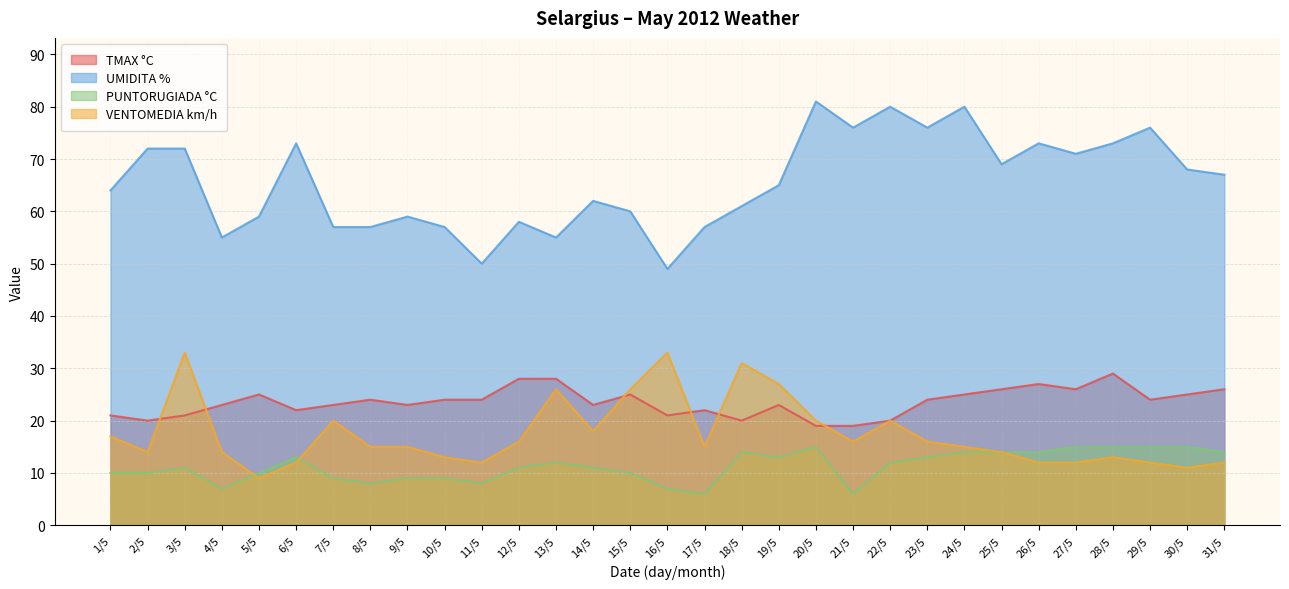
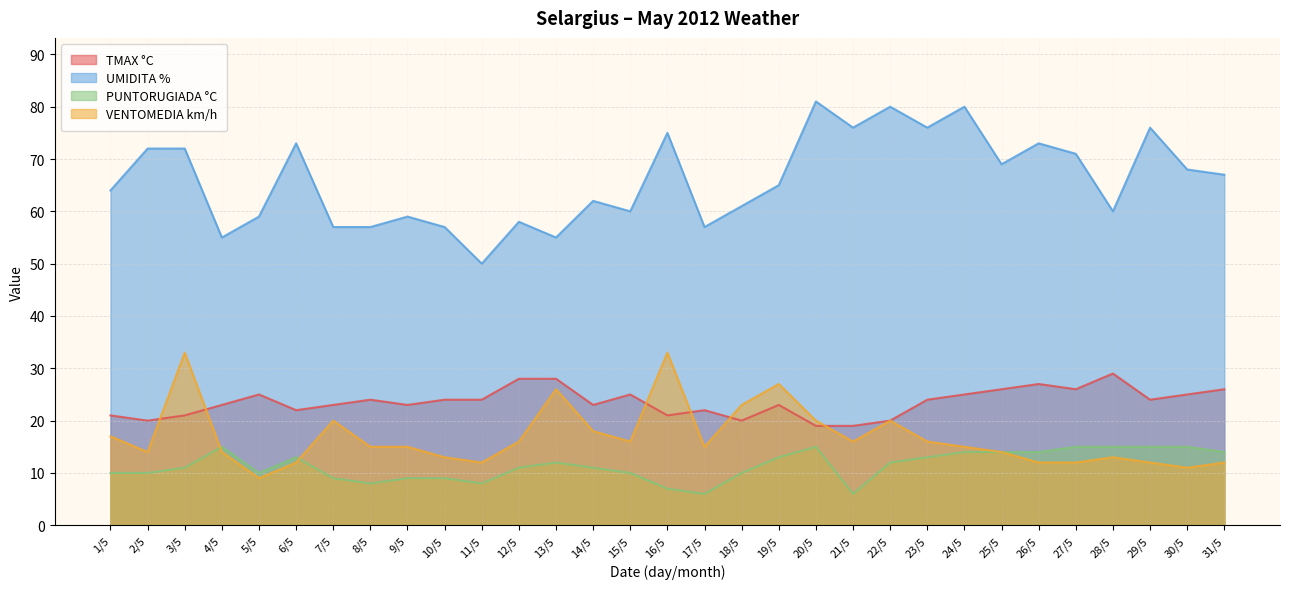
  {
    "TMAX °C": {
      "1/5": 21,
      "2/5": 20,
      "3/5": 21,
      "4/5": 23,
      "5/5": 25,
      "6/5": 22,
      "7/5": 23,
      "8/5": 24,
      "9/5": 23,
      "10/5": 24,
      "11/5": 24,
      "12/5": 28,
      "13/5": 28,
      "14/5": 23,
      "15/5": 25,
      "16/5": 21,
      "17/5": 22,
      "18/5": 20,
      "19/5": 23,
      "20/5": 19,
      "21/5": 19,
      "23/5": 24,
      "24/5": 25,
      "25/5": 26,
      "26/5": 27,
      "27/5": 26,
      "28/5": 29,
      "29/5": 24,
      "30/5": 25,
      "31/5": 26
    },
    "UMIDITA %": {
      "1/5": 64,
      "2/5": 72,
      "3/5": 72,
      "4/5": 55,
      "5/5": 59,
      "6/5": 73,
      "7/5": 57,
      "8/5": 57,
      "9/5": 59,
      "10/5": 57,
      "11/5": 50,
      "12/5": 58,
      "13/5": 55,
      "14/5": 62,
      "15/5": 60,
-     "16/5": 49,
+     "16/5": 75,
      "17/5": 57,
      "18/5": 61,
      "19/5": 65,
      "20/5": 81,
      "21/5": 76,
      "22/5": 80,
      "23/5": 76,
      "24/5": 80,
      "25/5": 69,
      "26/5": 73,
      "27/5": 71,
-     "28/5": 73,
+     "28/5": 60,
      "29/5": 76,
      "30/5": 68,
      "31/5": 67
    },
    "PUNTORUGIADA °C": {
      "1/5": 10,
      "2/5": 10,
      "3/5": 11,
-     "4/5": 7,
+     "4/5": 15,
      "5/5": 10,
      "6/5": 13,
      "7/5": 9,
      "8/5": 8,
      "9/5": 9,
      "10/5": 9,
      "11/5": 8,
      "12/5": 11,
      "13/5": 12,
      "14/5": 11,
      "15/5": 10,
      "16/5": 7,
      "17/5": 6,
-     "18/5": 14,
+     "18/5": 10,
      "19/5": 13,
      "20/5": 15,
      "21/5": 6,
      "22/5": 12,
      "23/5": 13,
      "24/5": 14,
      "26/5": 14,
      "27/5": 15,
      "28/5": 15,
      "29/5": 15,
      "30/5": 15,
      "31/5": 14
    },
    "VENTOMEDIA km/h": {
      "1/5": 17,
      "2/5": 14,
      "3/5": 33,
      "4/5": 14,
      "5/5": 9,
      "6/5": 12,
      "7/5": 20,
      "8/5": 15,
      "9/5": 15,
      "10/5": 13,
      "11/5": 12,
      "12/5": 16,
      "13/5": 26,
      "14/5": 18,
-     "15/5": 26,
+     "15/5": 16,
      "16/5": 33,
      "17/5": 15,
-     "18/5": 31,
+     "18/5": 23,
      "19/5": 27,
      "20/5": 20,
      "21/5": 16,
      "23/5": 16,
      "24/5": 15,
      "26/5": 12,
      "27/5": 12,
      "28/5": 13,
      "29/5": 12,
      "30/5": 11,
      "31/5": 12
    }
  }
